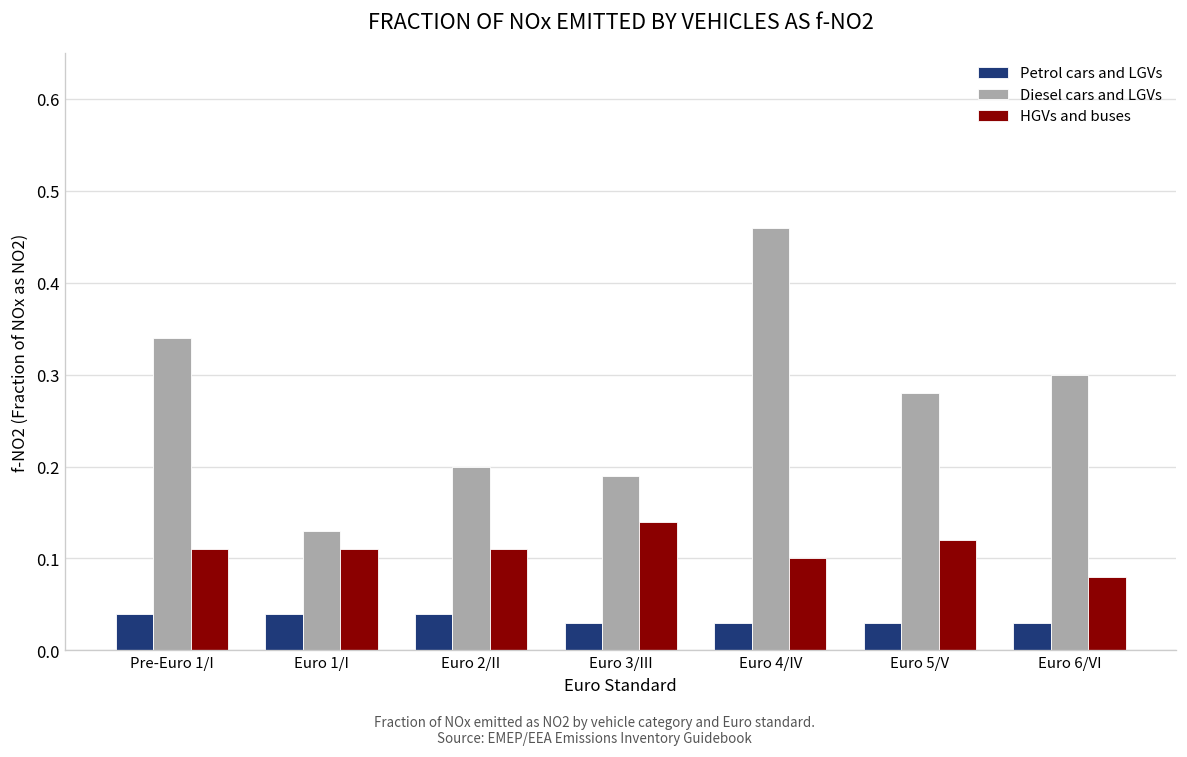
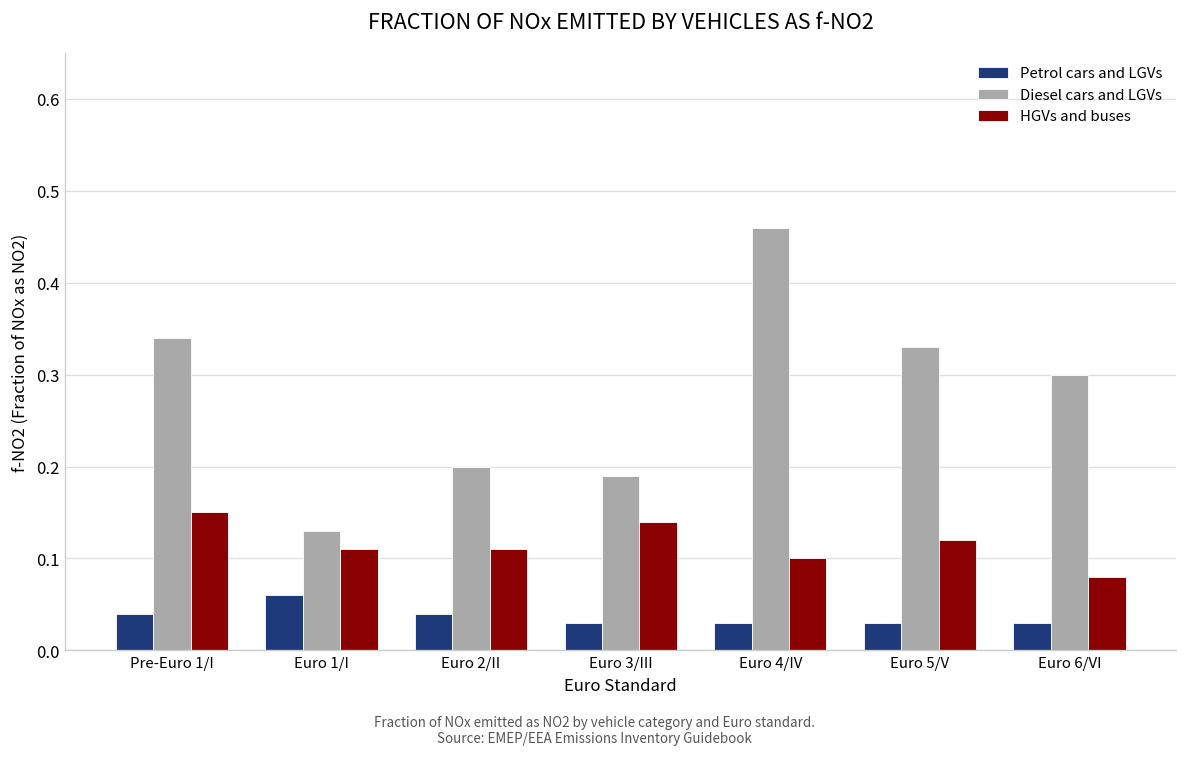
  {
    "Petrol cars and LGVs": {
      "Pre-Euro 1/I": 0.04,
-     "Euro 1/I": 0.04,
+     "Euro 1/I": 0.06,
      "Euro 2/II": 0.04,
      "Euro 3/III": 0.03,
      "Euro 4/IV": 0.03,
      "Euro 5/V": 0.03,
      "Euro 6/VI": 0.03
    },
    "Diesel cars and LGVs": {
      "Pre-Euro 1/I": 0.34,
      "Euro 1/I": 0.13,
      "Euro 2/II": 0.20,
      "Euro 3/III": 0.19,
      "Euro 4/IV": 0.46,
-     "Euro 5/V": 0.28,
+     "Euro 5/V": 0.33,
      "Euro 6/VI": 0.30
    },
    "HGVs and buses": {
-     "Pre-Euro 1/I": 0.11,
+     "Pre-Euro 1/I": 0.15,
      "Euro 1/I": 0.11,
      "Euro 2/II": 0.11,
      "Euro 3/III": 0.14,
      "Euro 4/IV": 0.10,
      "Euro 5/V": 0.12,
      "Euro 6/VI": 0.08
    }
  }
